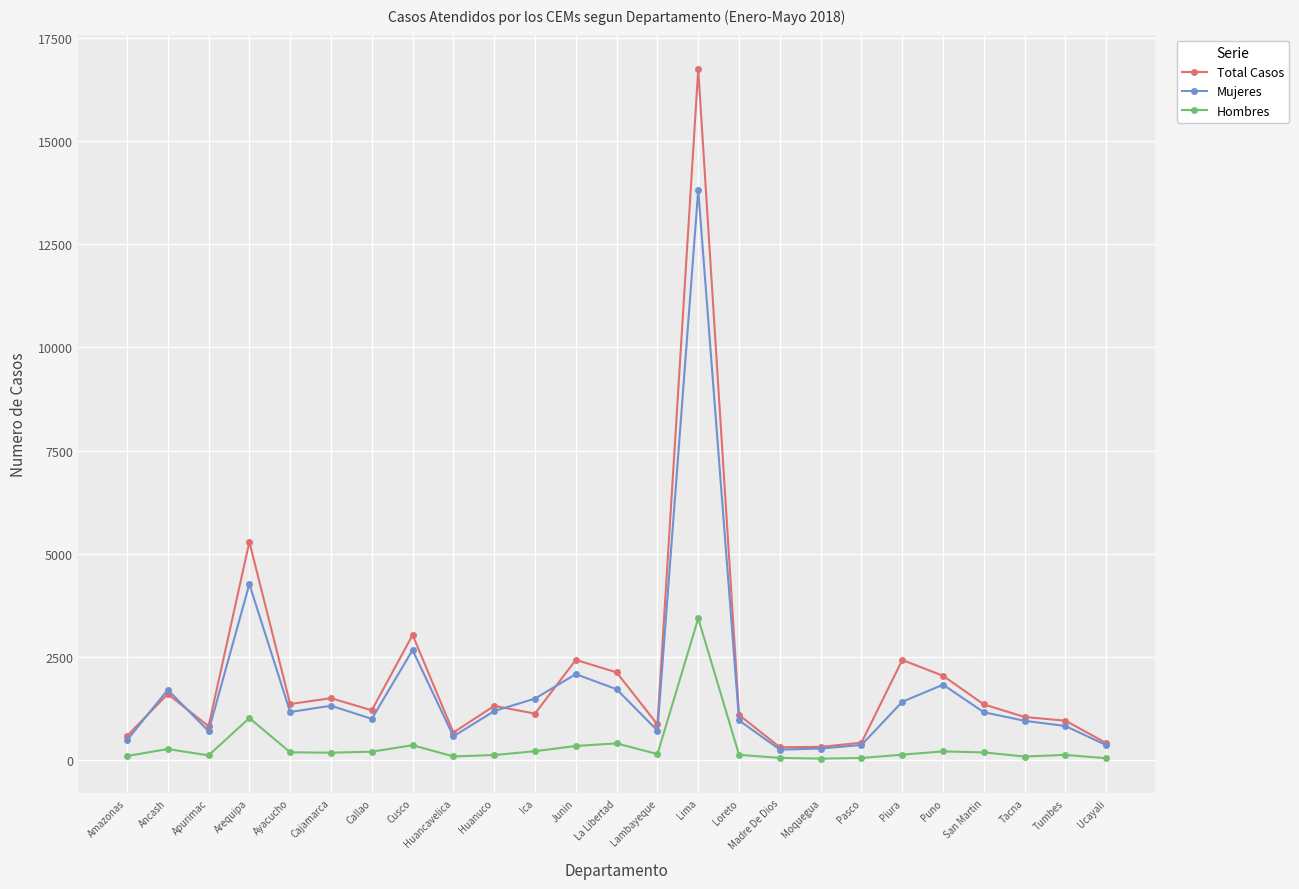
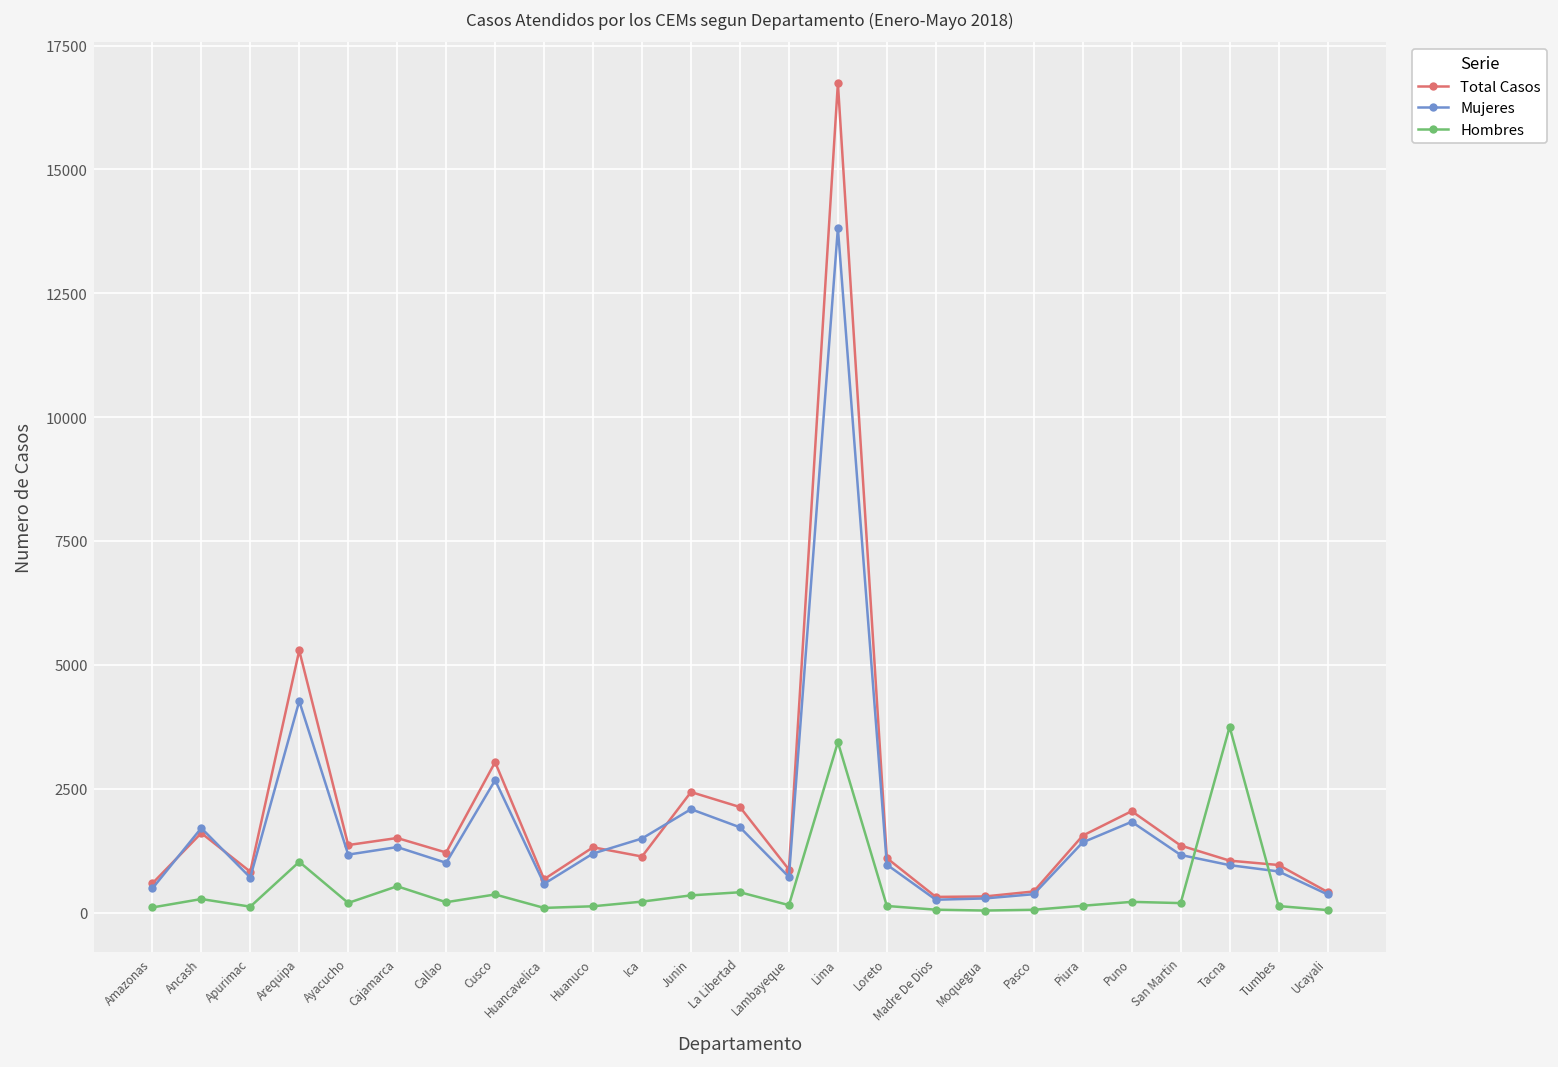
  {
    "Total Casos": {
      "Amazonas": 600,
      "Ancash": 1600,
      "Apurimac": 800,
      "Arequipa": 5300,
      "Ayacucho": 1400,
      "Cajamarca": 1500,
      "Callao": 1200,
      "Cusco": 3000,
      "Huancavelica": 700,
      "Huanuco": 1300,
      "Ica": 1100,
      "Junin": 2400,
      "La Libertad": 2100,
      "Lambayeque": 900,
      "Lima": 16700,
      "Loreto": 1100,
-     "Piura": 2400,
+     "Piura": 1600,
      "Puno": 2000,
      "San Martin": 1400,
      "Tacna": 1000,
      "Tumbes": 1000
    },
    "Mujeres": {
      "Amazonas": 500,
      "Ancash": 1700,
      "Apurimac": 700,
      "Arequipa": 4300,
      "Ayacucho": 1200,
      "Cajamarca": 1300,
      "Callao": 1000,
      "Cusco": 2700,
      "Huancavelica": 600,
      "Huanuco": 1200,
      "Ica": 1500,
      "Junin": 2100,
      "La Libertad": 1700,
      "Lambayeque": 700,
      "Lima": 13800,
      "Loreto": 1000,
      "Piura": 1400,
      "Puno": 1800,
      "San Martin": 1200,
      "Tacna": 1000,
      "Tumbes": 800
    },
    "Hombres": {
      "Amazonas": 100,
      "Ancash": 300,
      "Apurimac": 100,
      "Arequipa": 1000,
      "Ayacucho": 200,
-     "Cajamarca": 200,
+     "Cajamarca": 500,
      "Callao": 200,
      "Cusco": 400,
      "Huancavelica": 100,
      "Huanuco": 100,
      "Ica": 200,
      "Junin": 300,
      "La Libertad": 400,
      "Lambayeque": 100,
      "Lima": 3400,
      "Loreto": 100,
      "Madre De Dios": 100,
      "Moquegua": 0,
      "Pasco": 100,
      "Piura": 100,
      "Puno": 200,
      "San Martin": 200,
-     "Tacna": 100,
+     "Tacna": 3700,
      "Tumbes": 100,
      "Ucayali": 0
    }
  }
